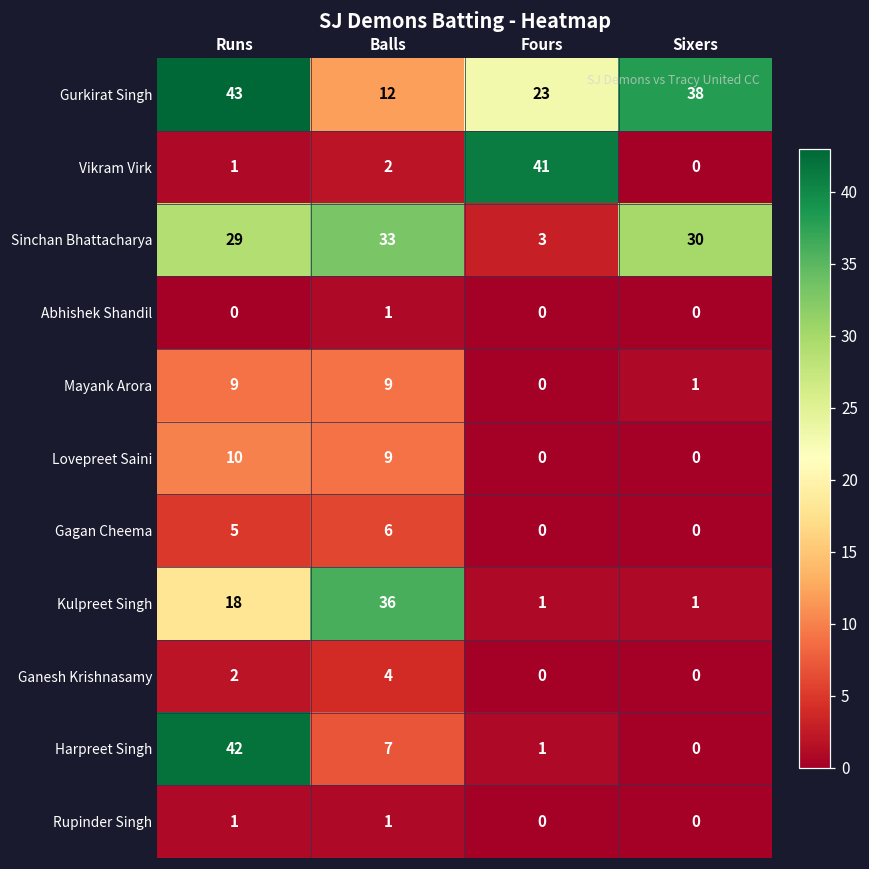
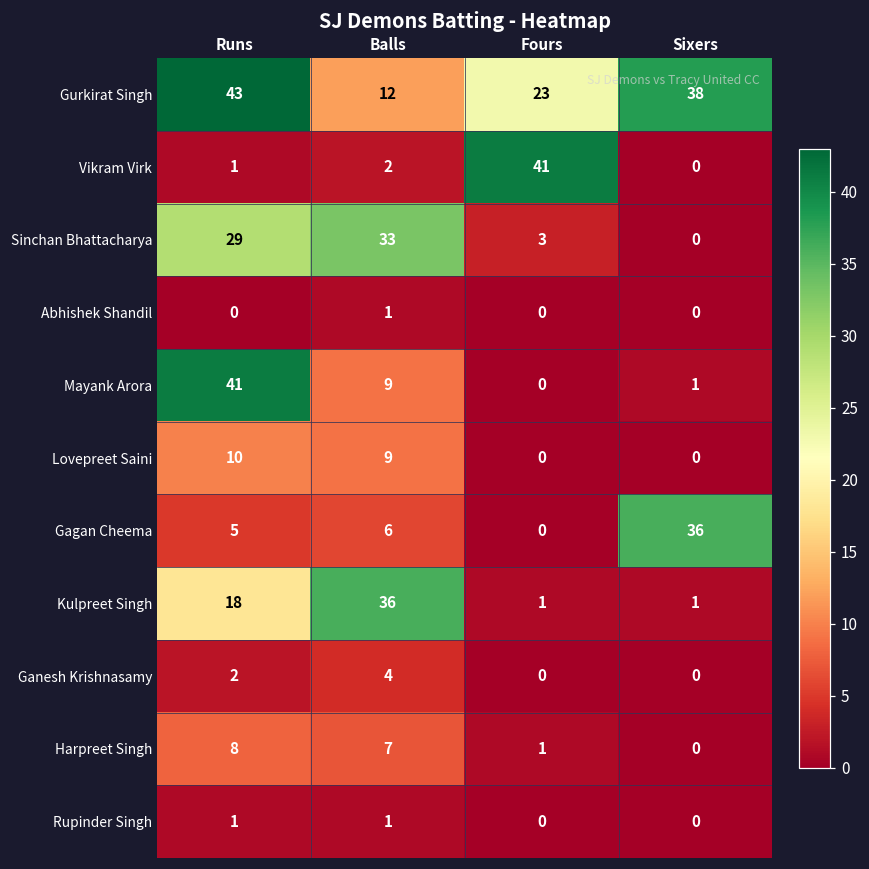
  {
    "Gurkirat Singh": {
      "Runs": 43,
      "Balls": 12,
      "Fours": 23
    },
    "Vikram Virk": {
      "Runs": 1,
      "Balls": 2,
      "Fours": 41,
      "Sixers": 0
    },
    "Sinchan Bhattacharya": {
      "Runs": 29,
      "Balls": 33,
      "Fours": 3,
-     "Sixers": 30
+     "Sixers": 0
    },
    "Abhishek Shandil": {
      "Runs": 0,
      "Balls": 1,
      "Fours": 0,
      "Sixers": 0
    },
    "Mayank Arora": {
-     "Runs": 9,
+     "Runs": 41,
      "Balls": 9,
      "Fours": 0,
      "Sixers": 1
    },
    "Lovepreet Saini": {
      "Runs": 10,
      "Balls": 9,
      "Fours": 0,
      "Sixers": 0
    },
    "Gagan Cheema": {
      "Runs": 5,
      "Balls": 6,
      "Fours": 0,
-     "Sixers": 0
+     "Sixers": 36
    },
    "Kulpreet Singh": {
      "Runs": 18,
      "Balls": 36,
      "Fours": 1,
      "Sixers": 1
    },
    "Ganesh Krishnasamy": {
      "Runs": 2,
      "Balls": 4,
      "Fours": 0,
      "Sixers": 0
    },
    "Harpreet Singh": {
-     "Runs": 42,
+     "Runs": 8,
      "Balls": 7,
      "Fours": 1,
      "Sixers": 0
    },
    "Rupinder Singh": {
      "Runs": 1,
      "Balls": 1,
      "Fours": 0,
      "Sixers": 0
    }
  }
